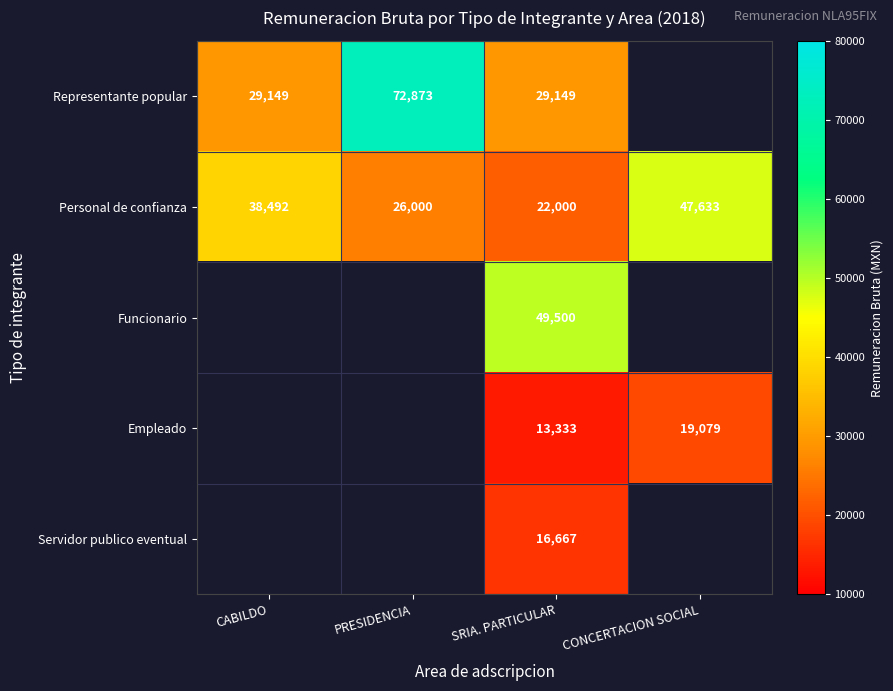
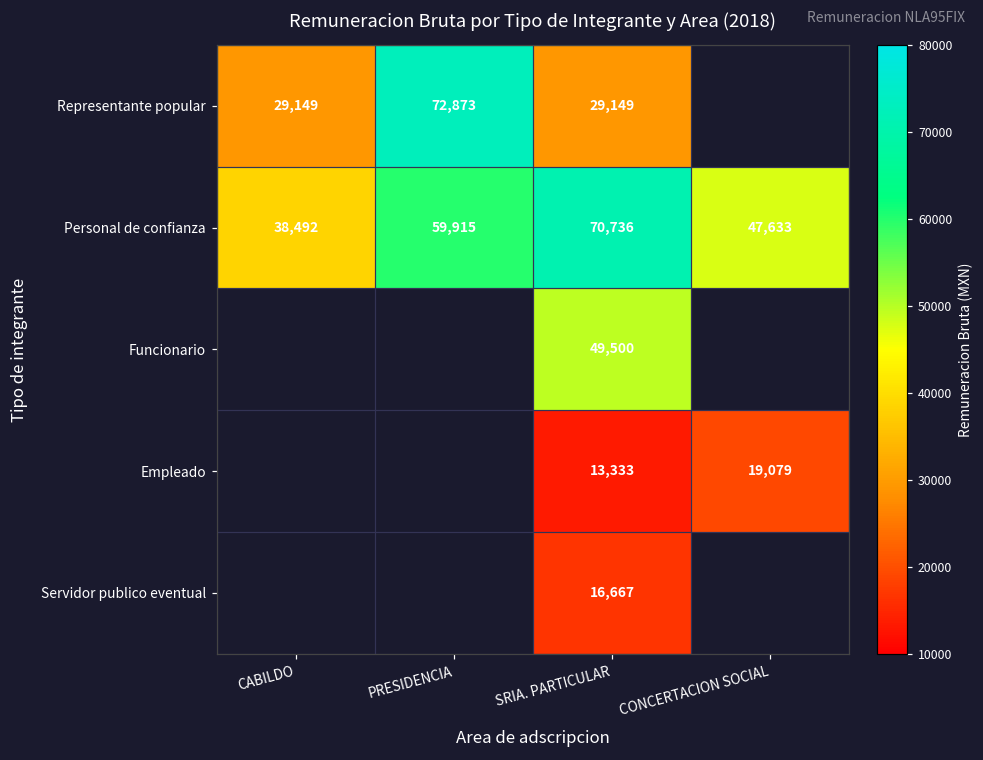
  {
    "Representante popular": {
      "CABILDO": "29,149",
      "PRESIDENCIA": "72,873",
      "SRIA. PARTICULAR": "29,149"
    },
    "Personal de confianza": {
      "CABILDO": "38,492",
-     "PRESIDENCIA": "26,000",
-     "SRIA. PARTICULAR": "22,000",
+     "PRESIDENCIA": "59,915",
+     "SRIA. PARTICULAR": "70,736",
      "CONCERTACION SOCIAL": "47,633"
    },
    "Funcionario": {
      "SRIA. PARTICULAR": "49,500"
    },
    "Empleado": {
      "SRIA. PARTICULAR": "13,333",
      "CONCERTACION SOCIAL": "19,079"
    },
    "Servidor publico eventual": {
      "SRIA. PARTICULAR": "16,667"
    }
  }
